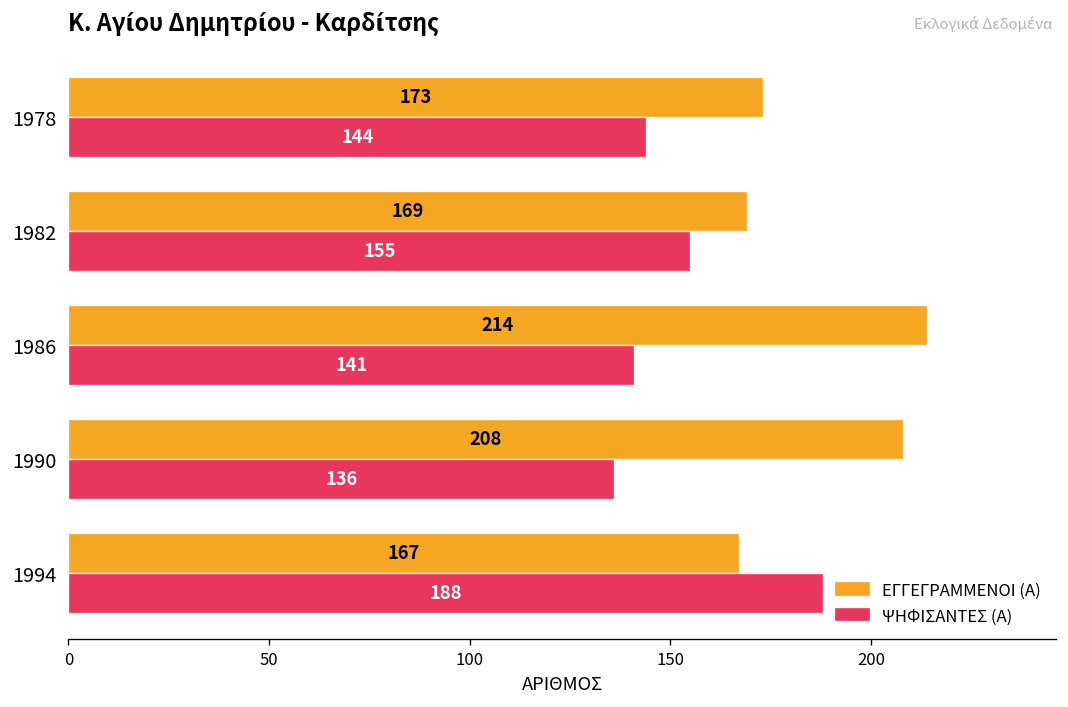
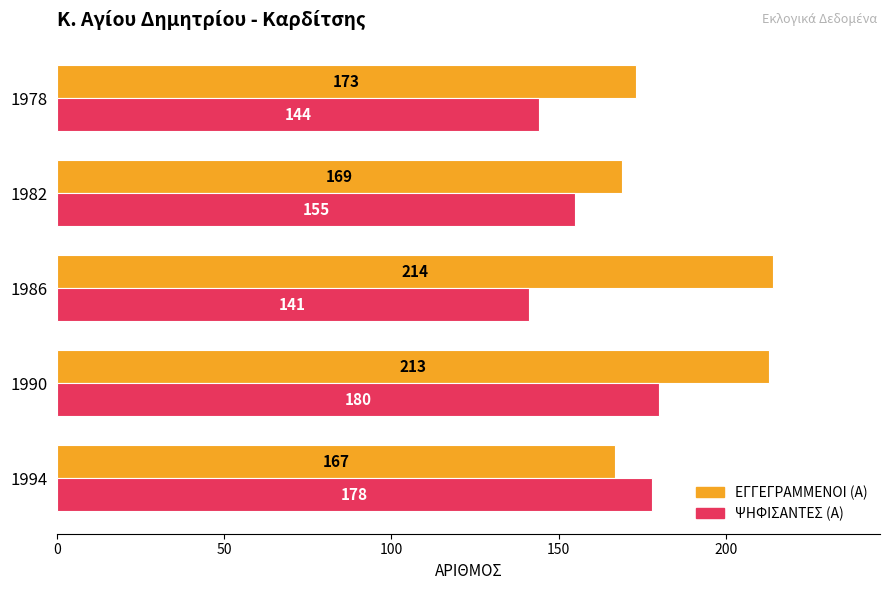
  {
    "ΕΓΓΕΓΡΑΜΜΕΝΟΙ (Α)": {
      "1978": 173,
      "1982": 169,
      "1986": 214,
-     "1990": 208,
+     "1990": 213,
      "1994": 167
    },
    "ΨΗΦΙΣΑΝΤΕΣ (Α)": {
      "1978": 144,
      "1982": 155,
      "1986": 141,
-     "1990": 136,
-     "1994": 188
+     "1990": 180,
+     "1994": 178
    }
  }
